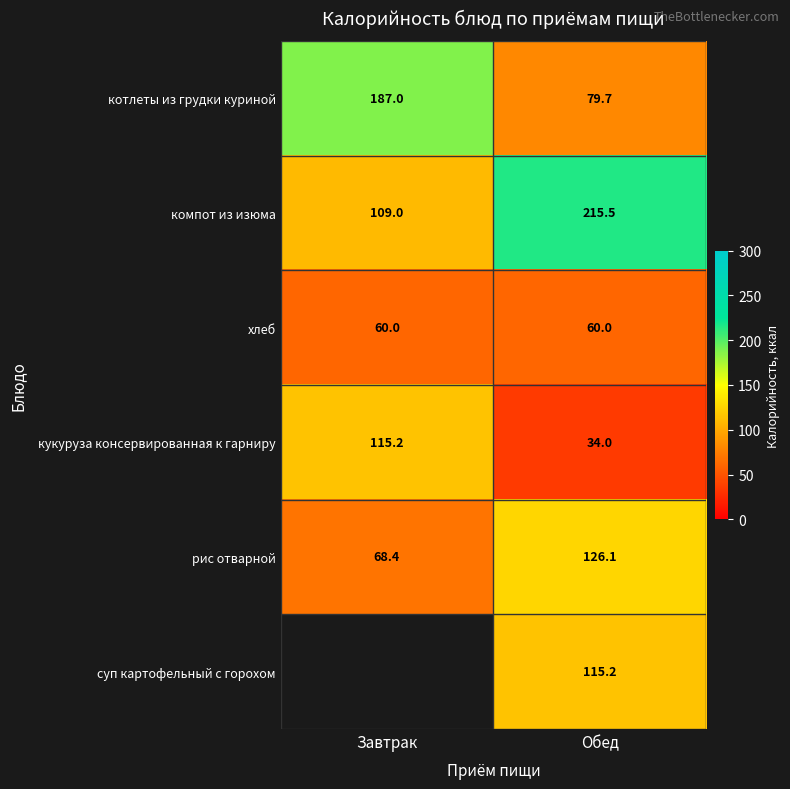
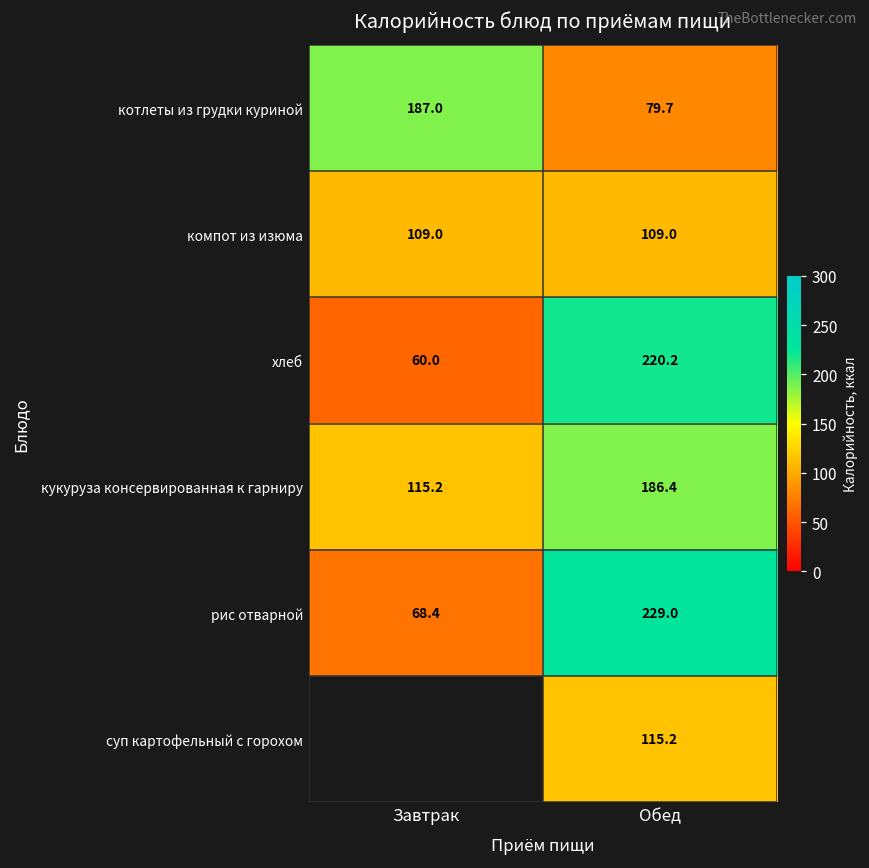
  {
    "котлеты из грудки куриной": {
      "Завтрак": 187.0,
      "Обед": 79.7
    },
    "компот из изюма": {
      "Завтрак": 109.0,
-     "Обед": 215.5
+     "Обед": 109.0
    },
    "хлеб": {
      "Завтрак": 60.0,
-     "Обед": 60.0
+     "Обед": 220.2
    },
    "кукуруза консервированная к гарниру": {
      "Завтрак": 115.2,
-     "Обед": 34.0
+     "Обед": 186.4
    },
    "рис отварной": {
      "Завтрак": 68.4,
-     "Обед": 126.1
+     "Обед": 229.0
    },
    "суп картофельный с горохом": {
      "Обед": 115.2
    }
  }
